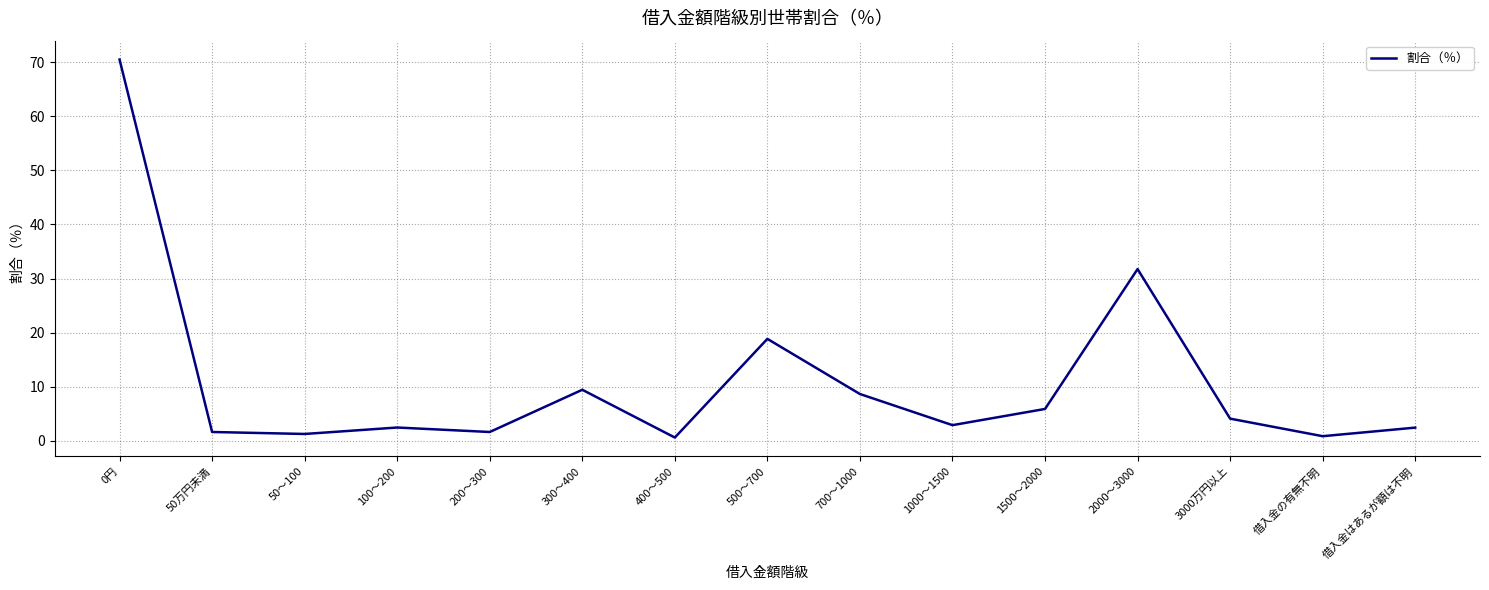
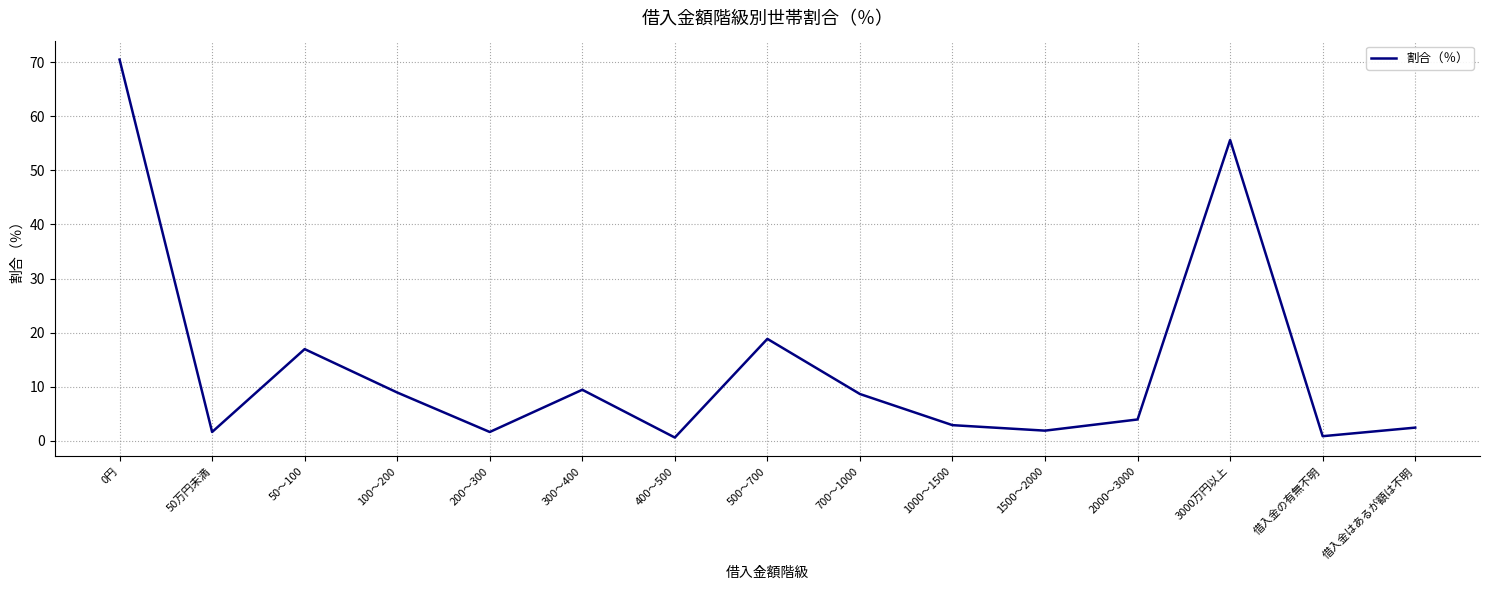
  {
    "0円": 70,
    "50万円未満": 2,
-   "50～100": 1,
-   "100～200": 2,
+   "50～100": 17,
+   "100～200": 9,
    "200～300": 2,
    "300～400": 9,
    "400～500": 1,
    "500～700": 19,
    "700～1000": 9,
    "1000～1500": 3,
-   "1500～2000": 6,
-   "2000～3000": 32,
-   "3000万円以上": 4,
+   "1500～2000": 2,
+   "2000～3000": 4,
+   "3000万円以上": 56,
    "借入金の有無不明": 1,
    "借入金はあるが額は不明": 2
  }
